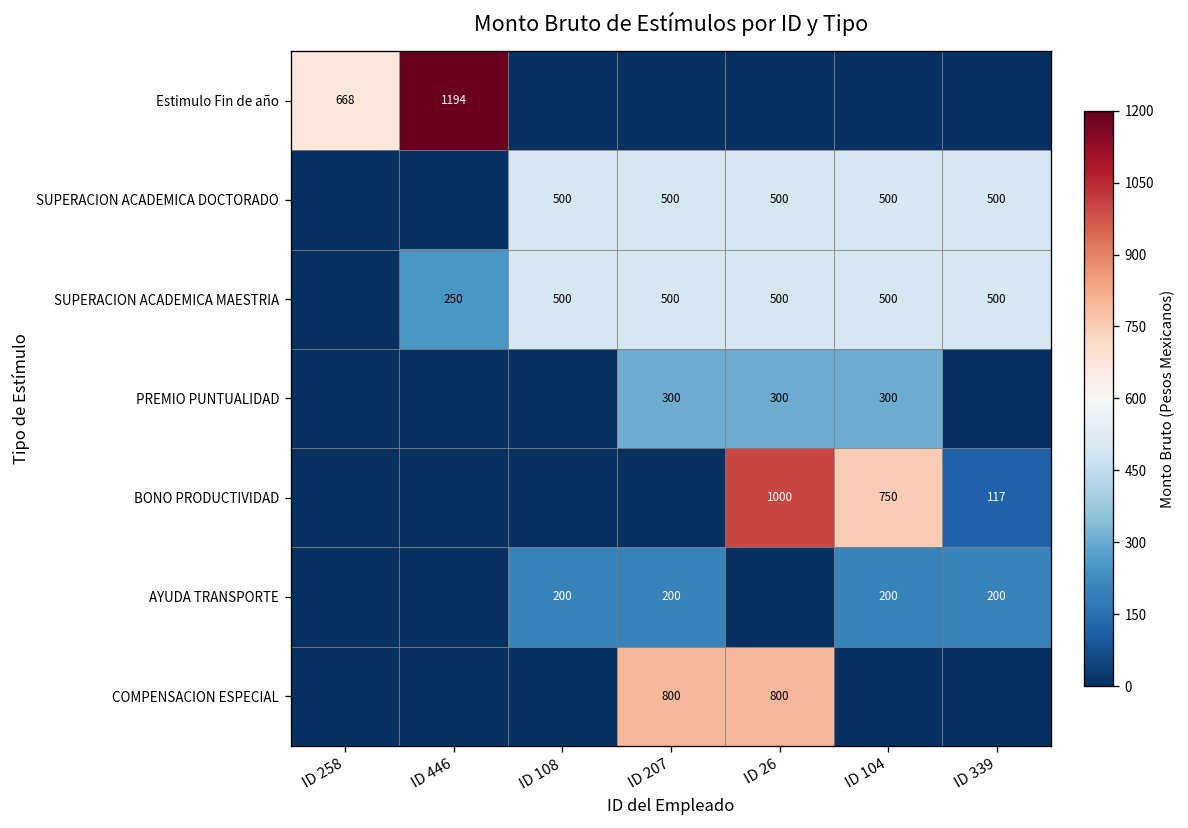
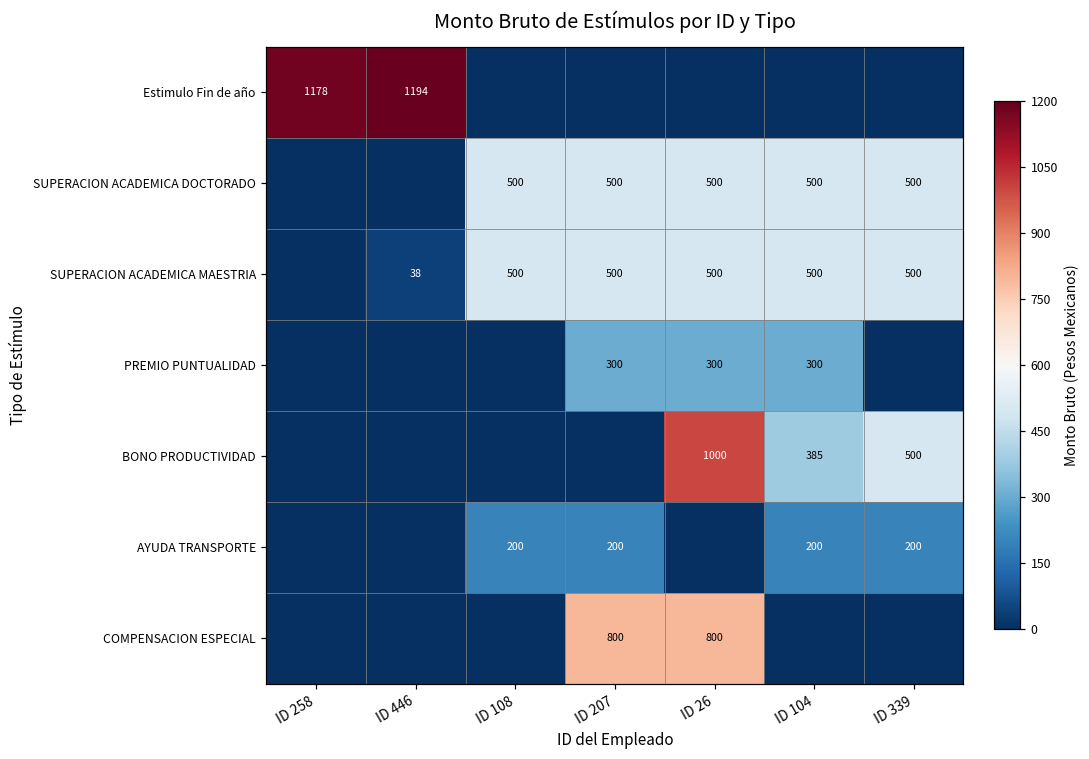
  {
    "Estimulo Fin de año": {
-     "ID 258": 668,
+     "ID 258": 1178,
      "ID 446": 1194
    },
    "SUPERACION ACADEMICA DOCTORADO": {
      "ID 108": 500,
      "ID 207": 500,
      "ID 26": 500,
      "ID 104": 500,
      "ID 339": 500
    },
    "SUPERACION ACADEMICA MAESTRIA": {
-     "ID 446": 250,
+     "ID 446": 38,
      "ID 108": 500,
      "ID 207": 500,
      "ID 26": 500,
      "ID 104": 500,
      "ID 339": 500
    },
    "PREMIO PUNTUALIDAD": {
      "ID 207": 300,
      "ID 26": 300,
      "ID 104": 300
    },
    "BONO PRODUCTIVIDAD": {
      "ID 26": 1000,
-     "ID 104": 750,
-     "ID 339": 117
+     "ID 104": 385,
+     "ID 339": 500
    },
    "AYUDA TRANSPORTE": {
      "ID 108": 200,
      "ID 207": 200,
      "ID 104": 200,
      "ID 339": 200
    },
    "COMPENSACION ESPECIAL": {
      "ID 207": 800,
      "ID 26": 800
    }
  }
